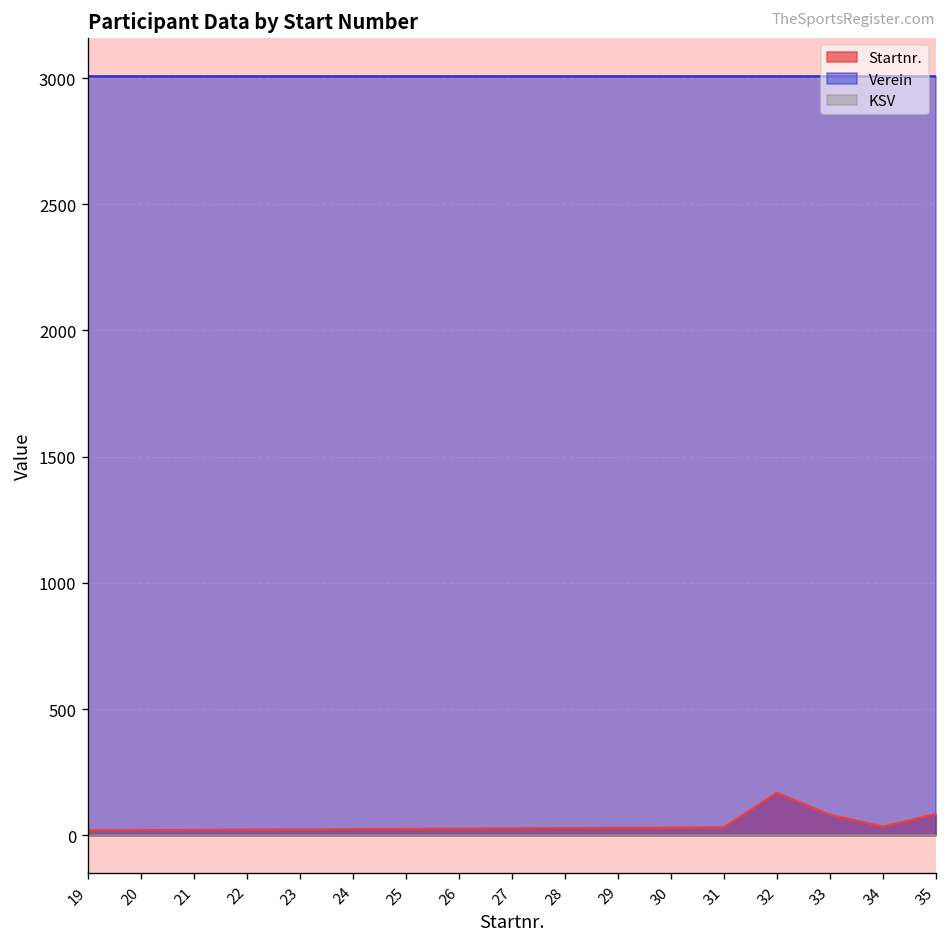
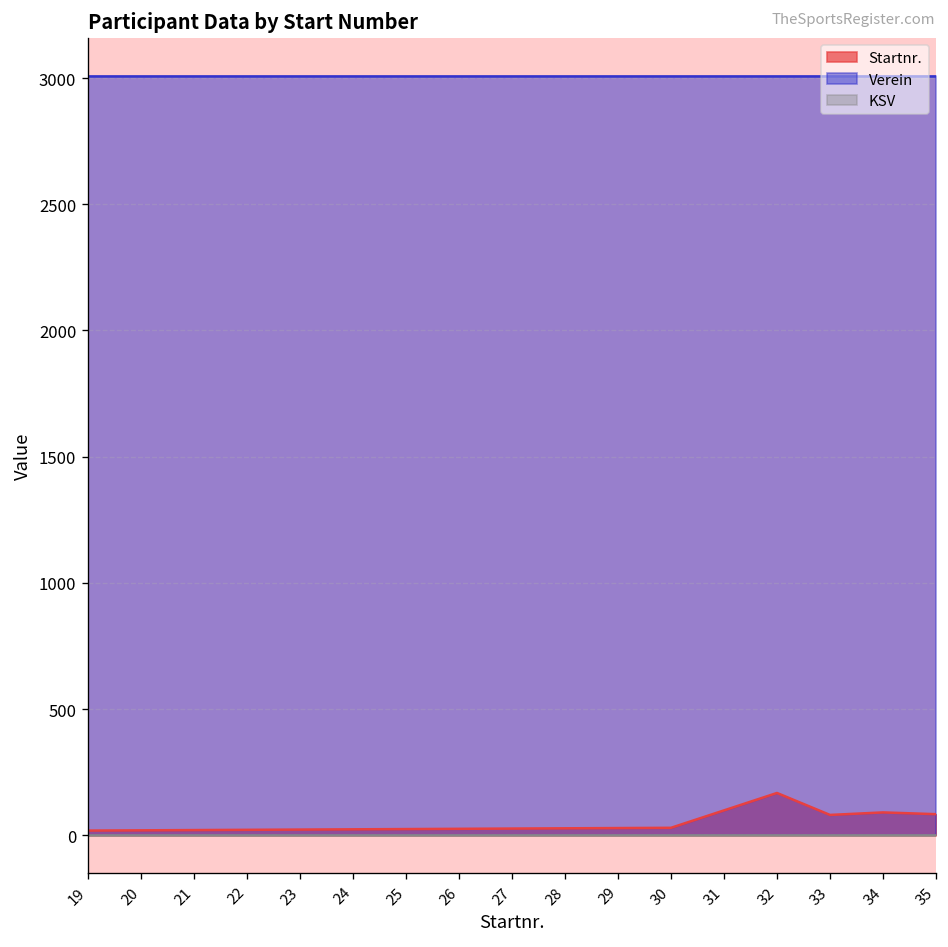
  {
    "Startnr.": {
      "19": 20,
      "20": 20,
      "21": 20,
      "22": 20,
      "23": 20,
      "24": 20,
      "25": 30,
      "26": 30,
      "27": 30,
      "28": 30,
      "29": 30,
      "30": 30,
-     "31": 30,
+     "31": 100,
      "32": 170,
      "33": 80,
-     "34": 30,
+     "34": 90,
      "35": 80
    },
    "Verein": {
      "19": 3010,
      "20": 3010,
      "21": 3010,
      "22": 3010,
      "23": 3010,
      "24": 3010,
      "25": 3010,
      "26": 3010,
      "27": 3010,
      "28": 3010,
      "29": 3010,
      "30": 3010,
      "31": 3010,
      "32": 3010,
      "35": 3010
    },
    "KSV": {
      "19": 0,
      "20": 0,
      "21": 0,
      "22": 0,
      "23": 0,
      "24": 0,
      "25": 0,
      "26": 0,
      "27": 0,
      "28": 0,
      "29": 0,
      "30": 0,
      "31": 0,
      "32": 0,
      "33": 0,
      "34": 0,
      "35": 0
    }
  }
